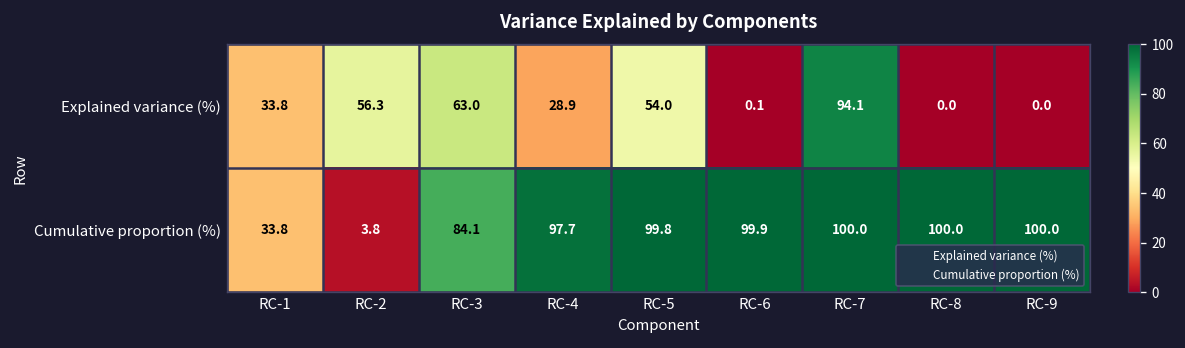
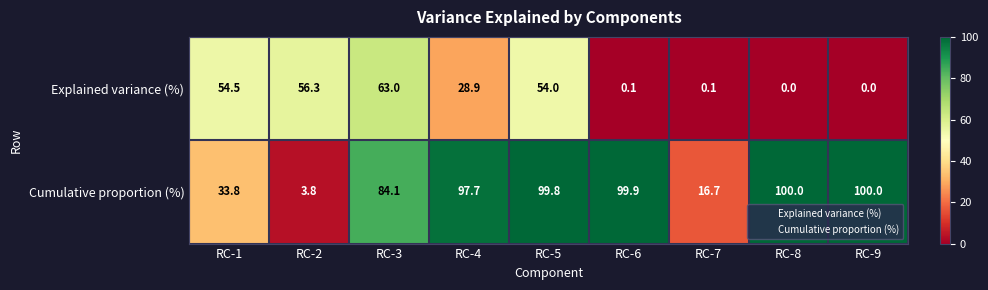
  {
    "Explained variance (%)": {
-     "RC-1": 33.8,
+     "RC-1": 54.5,
      "RC-2": 56.3,
      "RC-3": 63.0,
      "RC-4": 28.9,
      "RC-5": 54.0,
      "RC-6": 0.1,
-     "RC-7": 94.1,
+     "RC-7": 0.1,
      "RC-8": 0.0,
      "RC-9": 0.0
    },
    "Cumulative proportion (%)": {
      "RC-1": 33.8,
      "RC-2": 3.8,
      "RC-3": 84.1,
      "RC-4": 97.7,
      "RC-5": 99.8,
      "RC-6": 99.9,
-     "RC-7": 100.0,
+     "RC-7": 16.7,
      "RC-8": 100.0,
      "RC-9": 100.0
    }
  }
